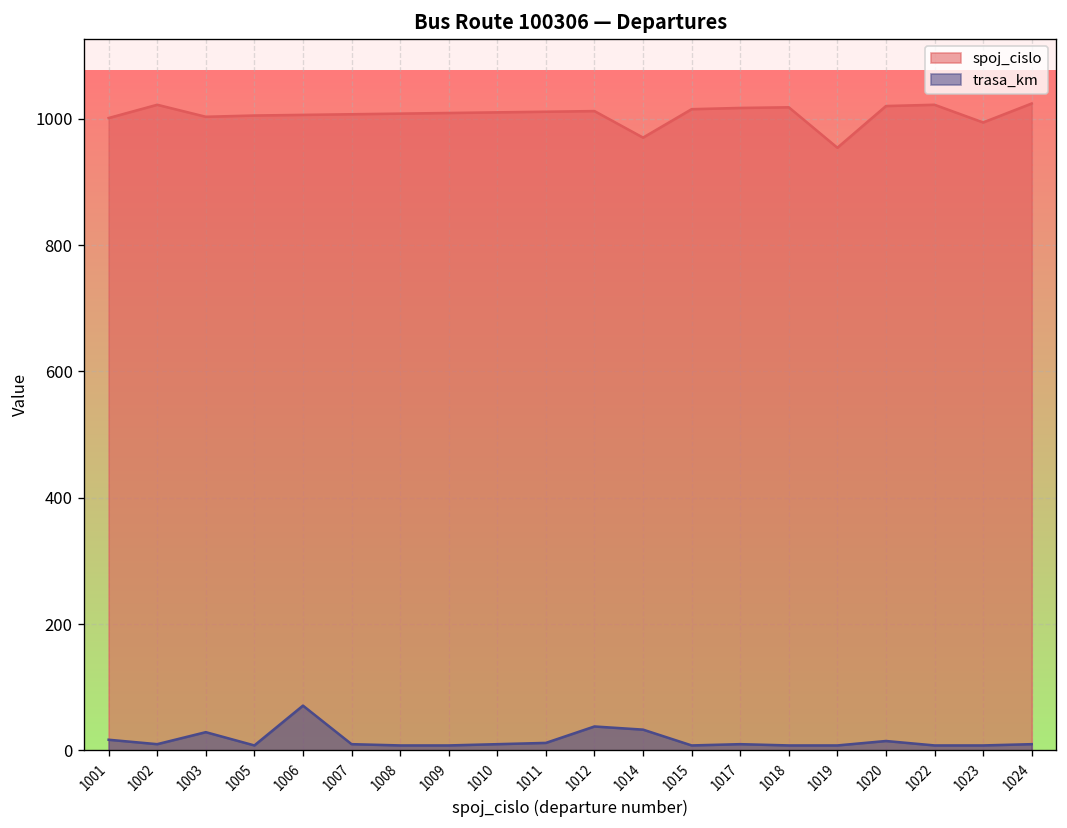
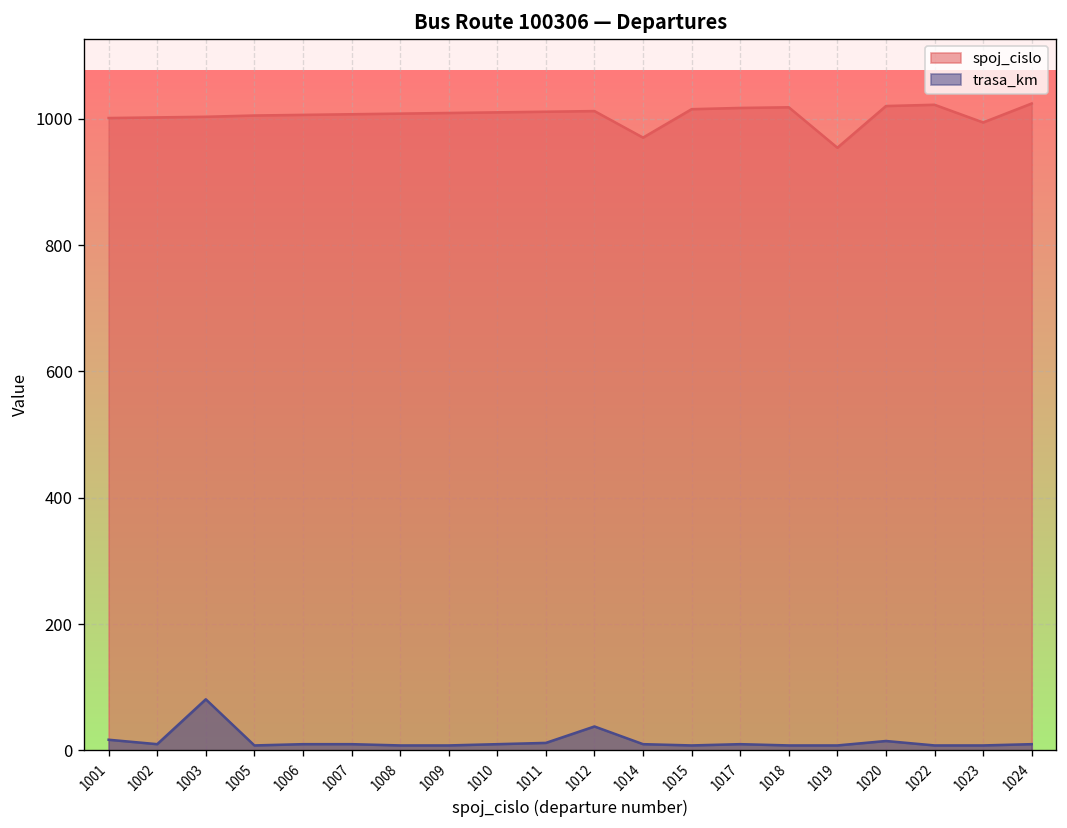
  {
    "spoj_cislo": {
      "1001": 1000,
-     "1002": 1020,
+     "1002": 1000,
      "1003": 1000,
      "1005": 1010,
      "1006": 1010,
      "1007": 1010,
      "1008": 1010,
      "1009": 1010,
      "1010": 1010,
      "1011": 1010,
      "1012": 1010,
      "1014": 970,
      "1015": 1020,
      "1017": 1020,
      "1018": 1020,
      "1019": 950,
      "1020": 1020,
      "1022": 1020,
      "1023": 990,
      "1024": 1020
    },
    "trasa_km": {
      "1001": 20,
      "1002": 10,
-     "1003": 30,
+     "1003": 80,
      "1005": 10,
-     "1006": 70,
+     "1006": 10,
      "1007": 10,
      "1008": 10,
      "1009": 10,
      "1010": 10,
      "1011": 10,
      "1012": 40,
-     "1014": 30,
+     "1014": 10,
      "1015": 10,
      "1017": 10,
      "1018": 10,
      "1019": 10,
      "1020": 20,
      "1022": 10,
      "1023": 10,
      "1024": 10
    }
  }
